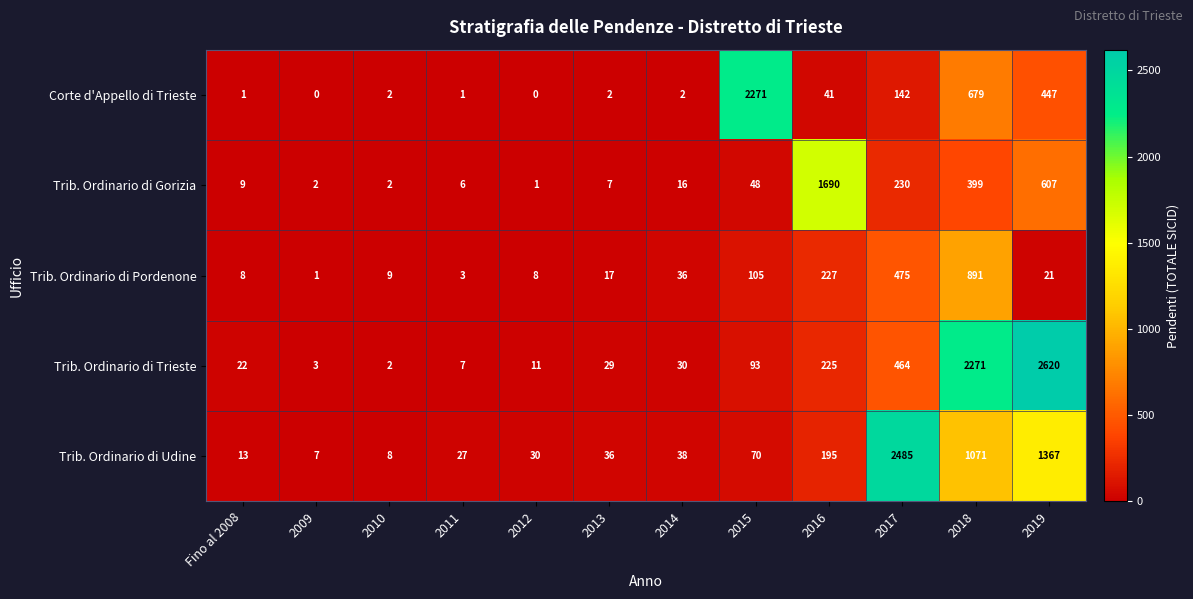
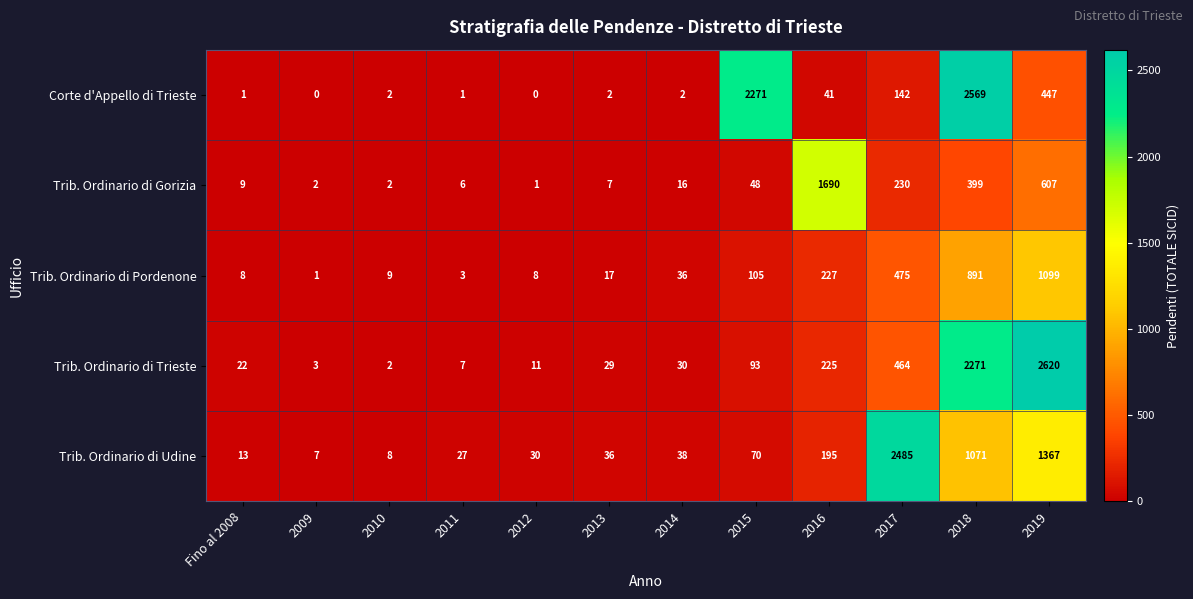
  {
    "Corte d'Appello di Trieste": {
      "Fino al 2008": 1,
      "2009": 0,
      "2010": 2,
      "2011": 1,
      "2012": 0,
      "2013": 2,
      "2014": 2,
      "2015": 2271,
      "2016": 41,
      "2017": 142,
-     "2018": 679,
+     "2018": 2569,
      "2019": 447
    },
    "Trib. Ordinario di Gorizia": {
      "Fino al 2008": 9,
      "2009": 2,
      "2010": 2,
      "2011": 6,
      "2012": 1,
      "2013": 7,
      "2014": 16,
      "2015": 48,
      "2016": 1690,
      "2017": 230,
      "2018": 399,
      "2019": 607
    },
    "Trib. Ordinario di Pordenone": {
      "Fino al 2008": 8,
      "2009": 1,
      "2010": 9,
      "2011": 3,
      "2012": 8,
      "2013": 17,
      "2014": 36,
      "2015": 105,
      "2016": 227,
      "2017": 475,
      "2018": 891,
-     "2019": 21
+     "2019": 1099
    },
    "Trib. Ordinario di Trieste": {
      "Fino al 2008": 22,
      "2009": 3,
      "2010": 2,
      "2011": 7,
      "2012": 11,
      "2013": 29,
      "2014": 30,
      "2015": 93,
      "2016": 225,
      "2017": 464,
      "2018": 2271,
      "2019": 2620
    },
    "Trib. Ordinario di Udine": {
      "Fino al 2008": 13,
      "2009": 7,
      "2010": 8,
      "2011": 27,
      "2012": 30,
      "2013": 36,
      "2014": 38,
      "2015": 70,
      "2016": 195,
      "2017": 2485,
      "2018": 1071,
      "2019": 1367
    }
  }
